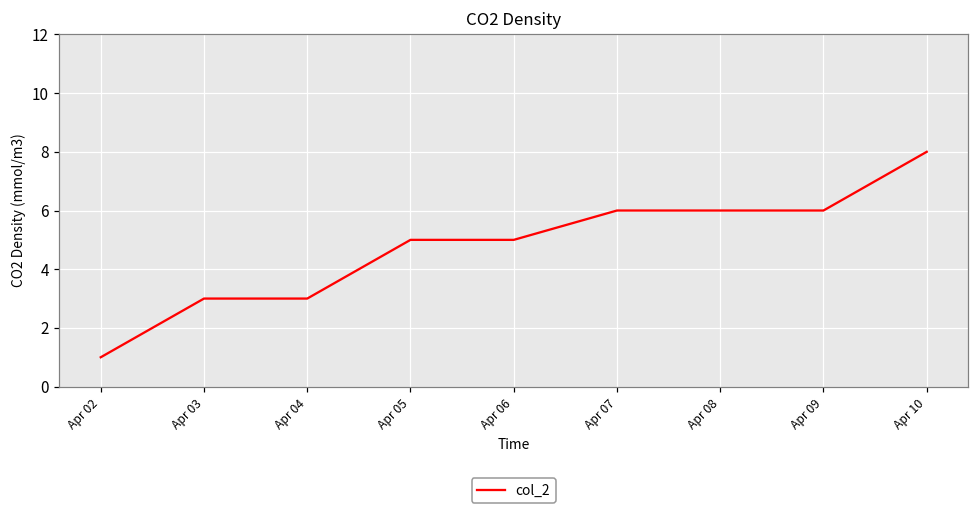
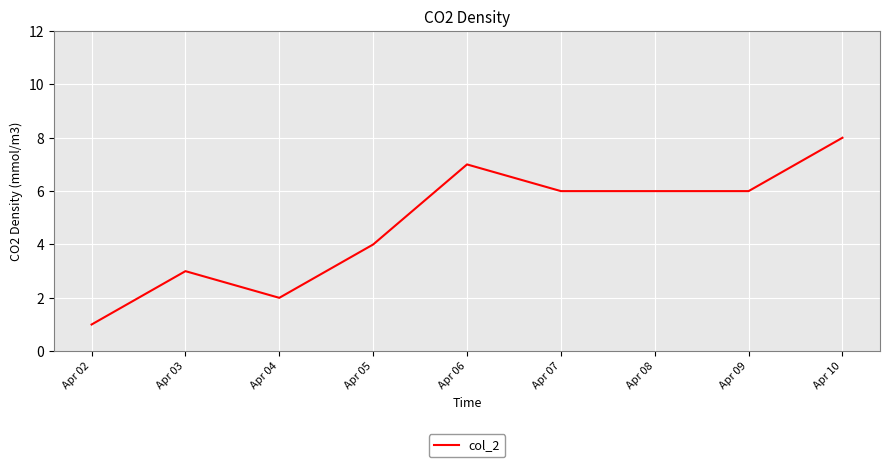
  {
    "Apr 02": 1,
    "Apr 03": 3,
-   "Apr 04": 3,
-   "Apr 05": 5,
-   "Apr 06": 5,
+   "Apr 04": 2,
+   "Apr 05": 4,
+   "Apr 06": 7,
    "Apr 07": 6,
    "Apr 09": 6,
    "Apr 10": 8
  }
